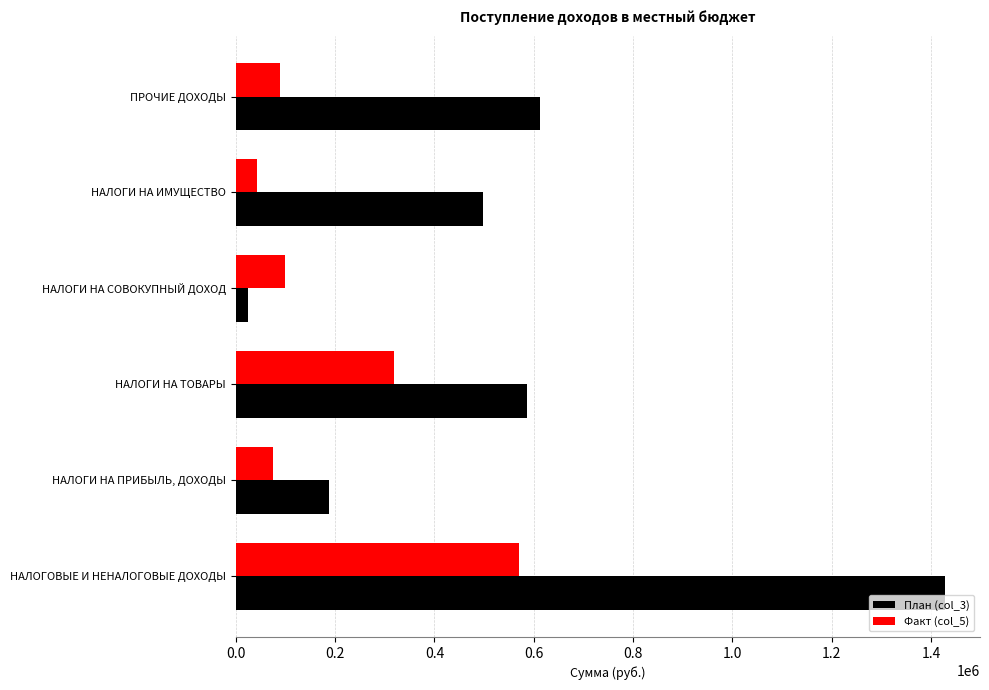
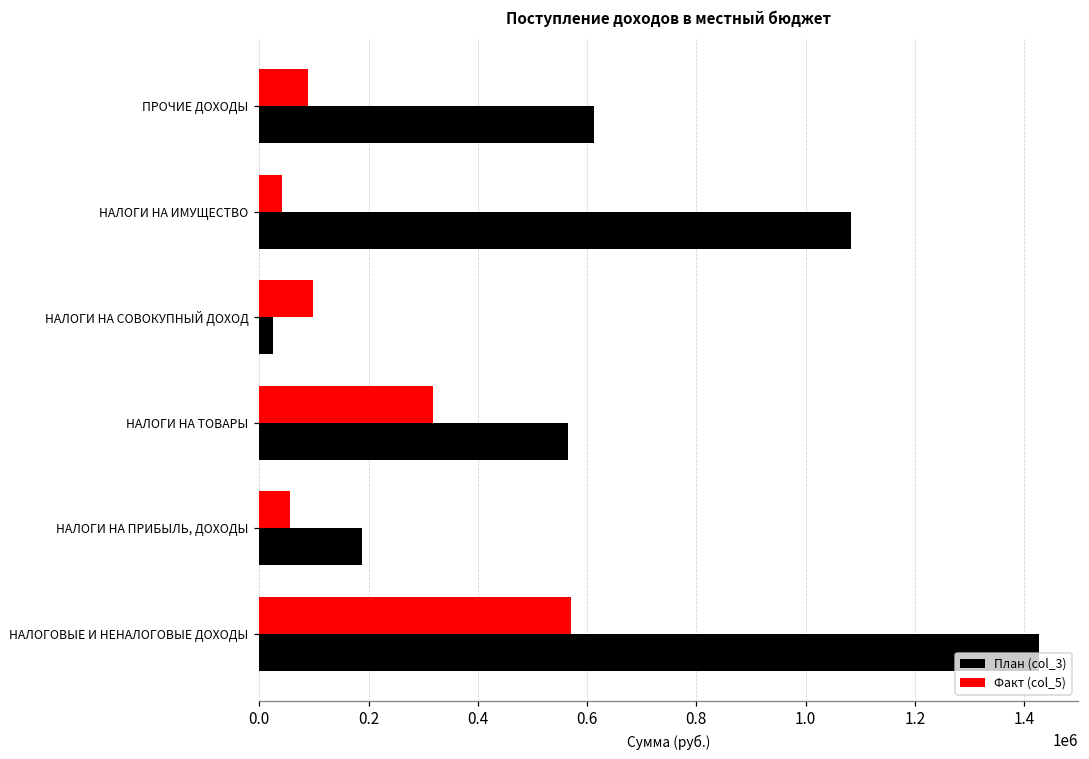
  {
    "План (col_3)": {
      "ПРОЧИЕ ДОХОДЫ": 610000,
-     "НАЛОГИ НА ИМУЩЕСТВО": 500000,
+     "НАЛОГИ НА ИМУЩЕСТВО": 1080000,
      "НАЛОГИ НА СОВОКУПНЫЙ ДОХОД": 30000,
-     "НАЛОГИ НА ТОВАРЫ": 590000,
+     "НАЛОГИ НА ТОВАРЫ": 570000,
      "НАЛОГИ НА ПРИБЫЛЬ, ДОХОДЫ": 190000,
      "НАЛОГОВЫЕ И НЕНАЛОГОВЫЕ ДОХОДЫ": 1430000
    },
    "Факт (col_5)": {
      "ПРОЧИЕ ДОХОДЫ": 90000,
      "НАЛОГИ НА ИМУЩЕСТВО": 40000,
      "НАЛОГИ НА СОВОКУПНЫЙ ДОХОД": 100000,
      "НАЛОГИ НА ТОВАРЫ": 320000,
-     "НАЛОГИ НА ПРИБЫЛЬ, ДОХОДЫ": 70000,
+     "НАЛОГИ НА ПРИБЫЛЬ, ДОХОДЫ": 60000,
      "НАЛОГОВЫЕ И НЕНАЛОГОВЫЕ ДОХОДЫ": 570000
    }
  }
